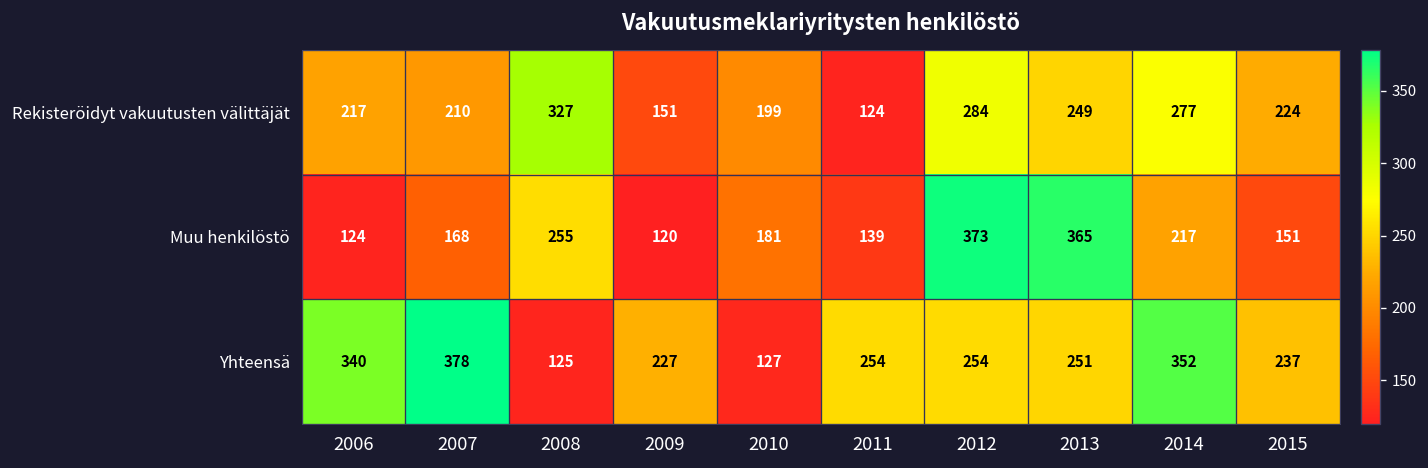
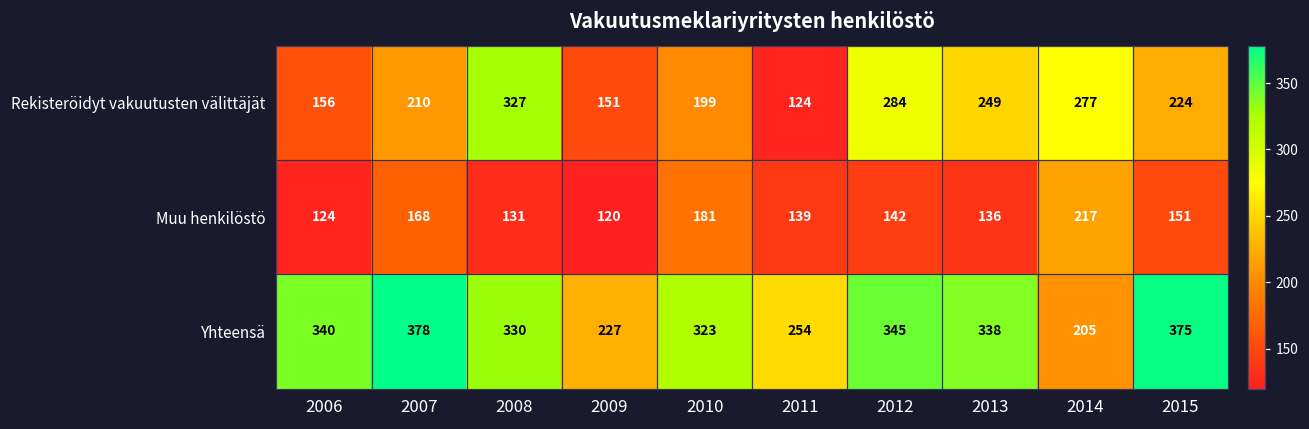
  {
    "Rekisteröidyt vakuutusten välittäjät": {
-     "2006": 217,
+     "2006": 156,
      "2007": 210,
      "2008": 327,
      "2009": 151,
      "2010": 199,
      "2011": 124,
      "2012": 284,
      "2013": 249,
      "2014": 277,
      "2015": 224
    },
    "Muu henkilöstö": {
      "2006": 124,
      "2007": 168,
-     "2008": 255,
+     "2008": 131,
      "2009": 120,
      "2010": 181,
      "2011": 139,
-     "2012": 373,
-     "2013": 365,
+     "2012": 142,
+     "2013": 136,
      "2014": 217,
      "2015": 151
    },
    "Yhteensä": {
      "2006": 340,
      "2007": 378,
-     "2008": 125,
+     "2008": 330,
      "2009": 227,
-     "2010": 127,
+     "2010": 323,
      "2011": 254,
-     "2012": 254,
-     "2013": 251,
-     "2014": 352,
-     "2015": 237
+     "2012": 345,
+     "2013": 338,
+     "2014": 205,
+     "2015": 375
    }
  }
